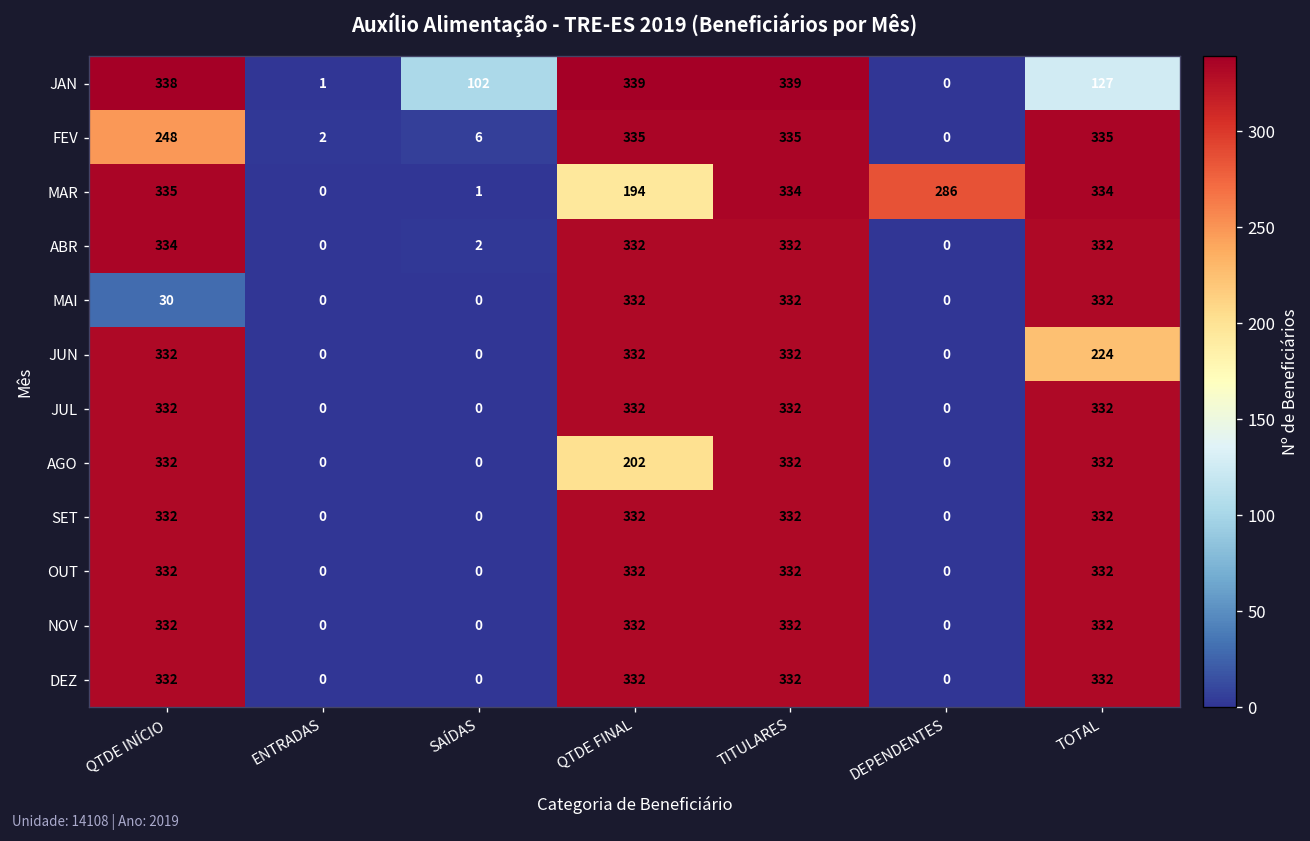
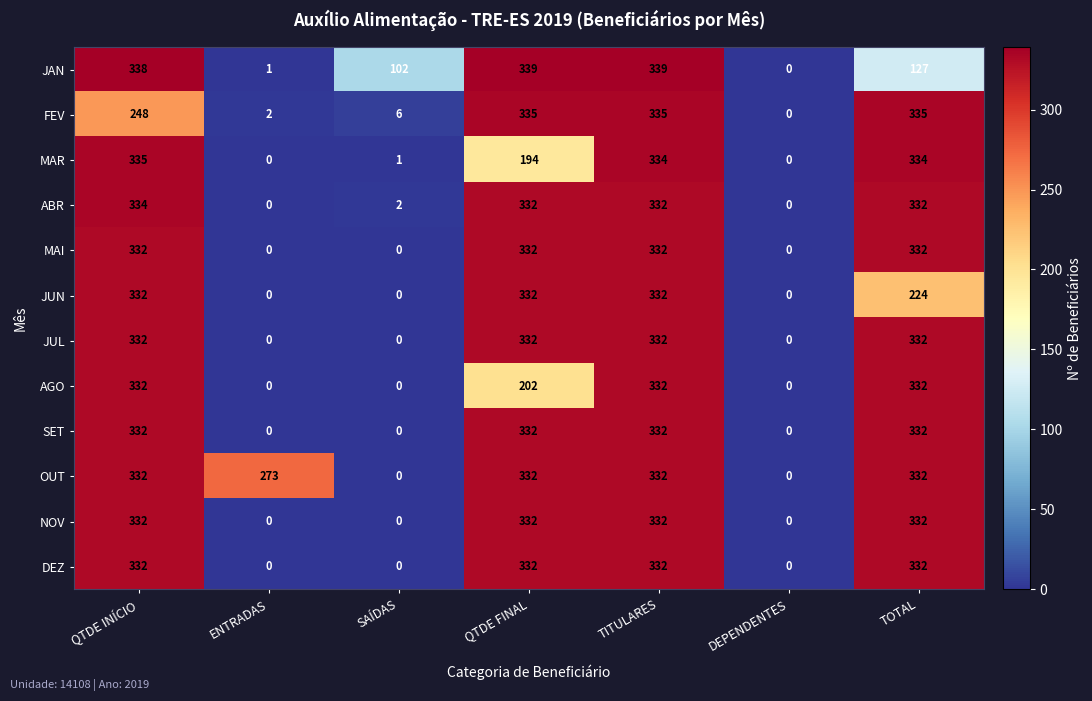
  {
    "JAN": {
      "QTDE INÍCIO": 338,
      "ENTRADAS": 1,
      "SAÍDAS": 102,
      "QTDE FINAL": 339,
      "TITULARES": 339,
      "DEPENDENTES": 0
    },
    "FEV": {
      "QTDE INÍCIO": 248,
      "ENTRADAS": 2,
      "SAÍDAS": 6,
      "QTDE FINAL": 335,
      "TITULARES": 335,
      "DEPENDENTES": 0,
      "TOTAL": 335
    },
    "MAR": {
      "QTDE INÍCIO": 335,
      "ENTRADAS": 0,
      "SAÍDAS": 1,
      "QTDE FINAL": 194,
      "TITULARES": 334,
-     "DEPENDENTES": 286,
+     "DEPENDENTES": 0,
      "TOTAL": 334
    },
    "ABR": {
      "QTDE INÍCIO": 334,
      "ENTRADAS": 0,
      "SAÍDAS": 2,
      "QTDE FINAL": 332,
      "TITULARES": 332,
      "DEPENDENTES": 0,
      "TOTAL": 332
    },
    "MAI": {
-     "QTDE INÍCIO": 30,
+     "QTDE INÍCIO": 332,
      "ENTRADAS": 0,
      "SAÍDAS": 0,
      "QTDE FINAL": 332,
      "TITULARES": 332,
      "DEPENDENTES": 0,
      "TOTAL": 332
    },
    "JUN": {
      "QTDE INÍCIO": 332,
      "ENTRADAS": 0,
      "SAÍDAS": 0,
      "QTDE FINAL": 332,
      "TITULARES": 332,
      "DEPENDENTES": 0,
      "TOTAL": 224
    },
    "JUL": {
      "QTDE INÍCIO": 332,
      "ENTRADAS": 0,
      "SAÍDAS": 0,
      "QTDE FINAL": 332,
      "TITULARES": 332,
      "DEPENDENTES": 0,
      "TOTAL": 332
    },
    "AGO": {
      "QTDE INÍCIO": 332,
      "ENTRADAS": 0,
      "SAÍDAS": 0,
      "QTDE FINAL": 202,
      "TITULARES": 332,
      "DEPENDENTES": 0,
      "TOTAL": 332
    },
    "SET": {
      "QTDE INÍCIO": 332,
      "ENTRADAS": 0,
      "SAÍDAS": 0,
      "QTDE FINAL": 332,
      "TITULARES": 332,
      "DEPENDENTES": 0,
      "TOTAL": 332
    },
    "OUT": {
      "QTDE INÍCIO": 332,
-     "ENTRADAS": 0,
+     "ENTRADAS": 273,
      "SAÍDAS": 0,
      "QTDE FINAL": 332,
      "TITULARES": 332,
      "DEPENDENTES": 0,
      "TOTAL": 332
    },
    "NOV": {
      "QTDE INÍCIO": 332,
      "ENTRADAS": 0,
      "SAÍDAS": 0,
      "QTDE FINAL": 332,
      "TITULARES": 332,
      "DEPENDENTES": 0,
      "TOTAL": 332
    },
    "DEZ": {
      "QTDE INÍCIO": 332,
      "ENTRADAS": 0,
      "SAÍDAS": 0,
      "QTDE FINAL": 332,
      "TITULARES": 332,
      "DEPENDENTES": 0,
      "TOTAL": 332
    }
  }
